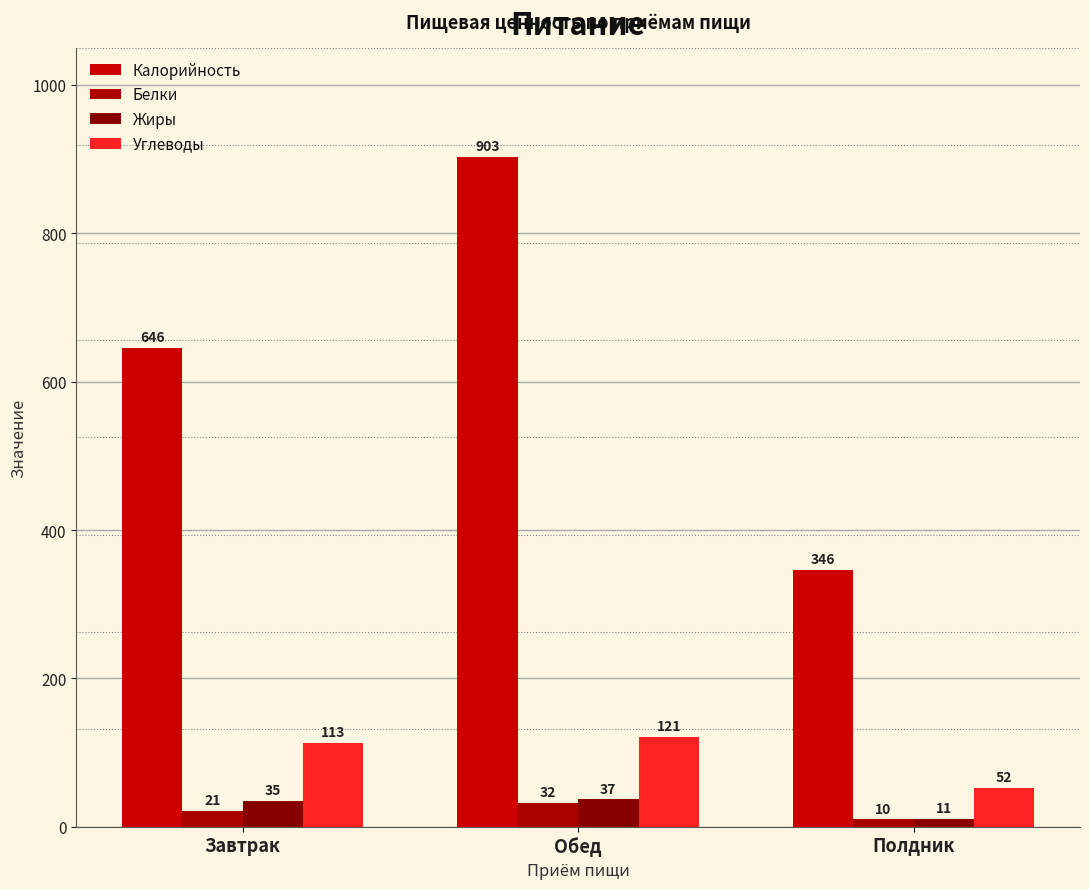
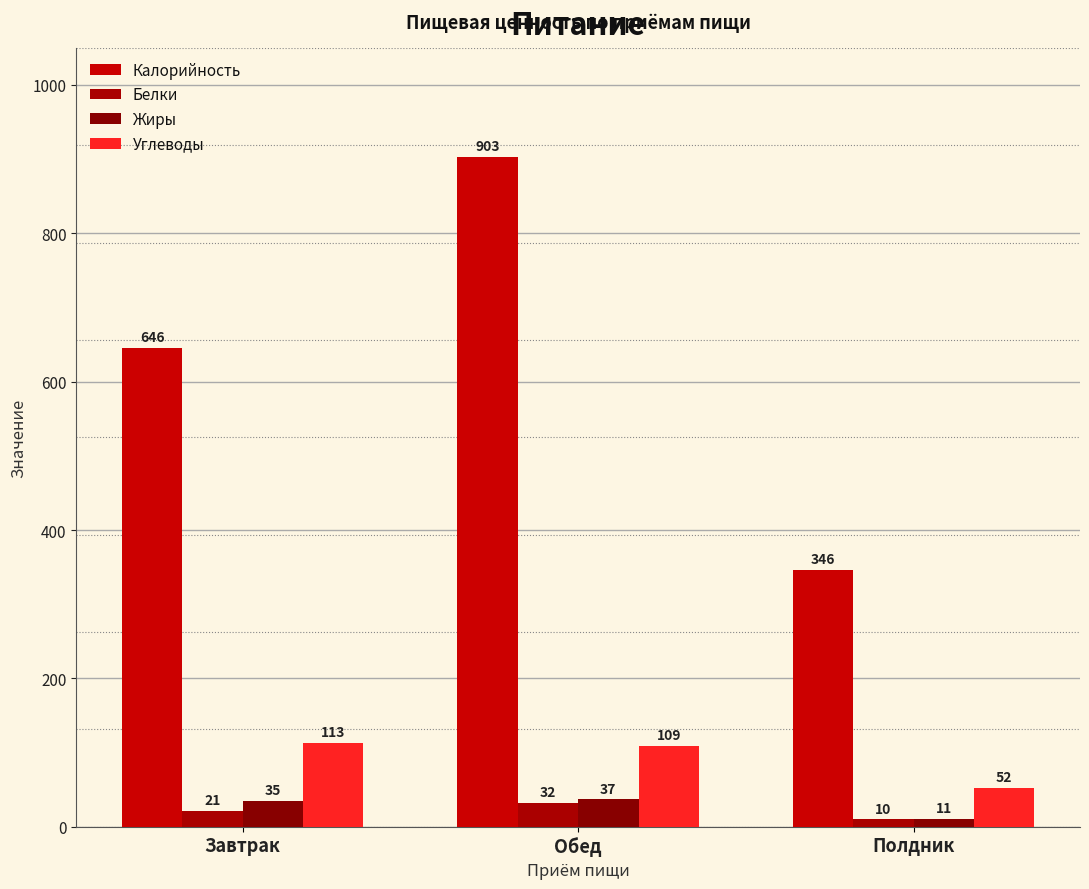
  {
    "Углеводы": {
      "Завтрак": 113,
-     "Обед": 121,
+     "Обед": 109,
      "Полдник": 52
    }
  }
